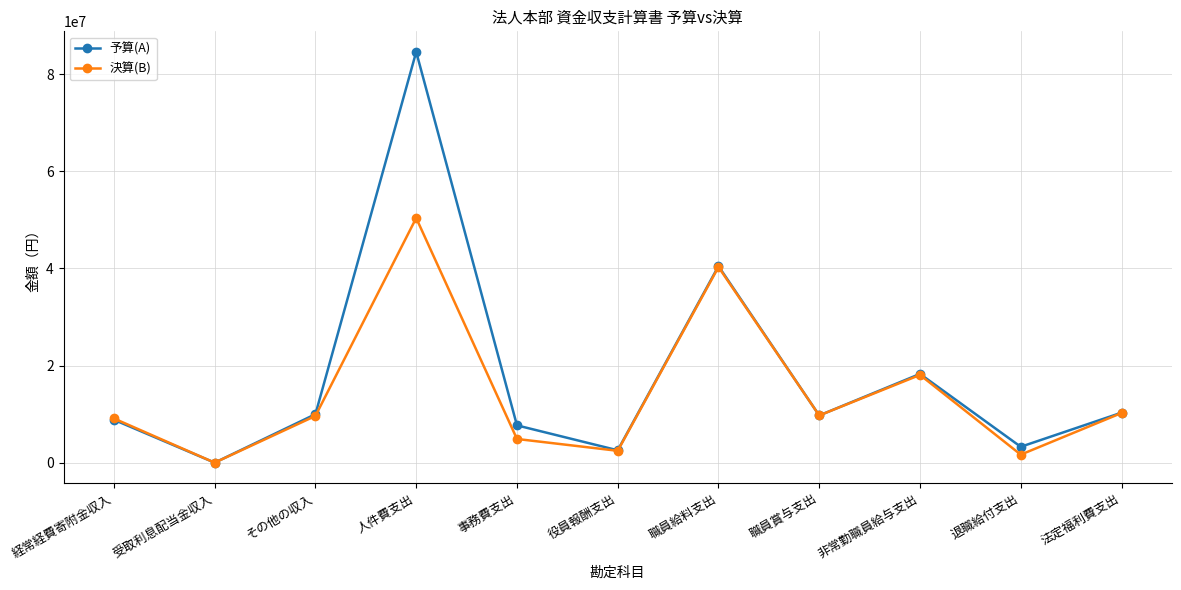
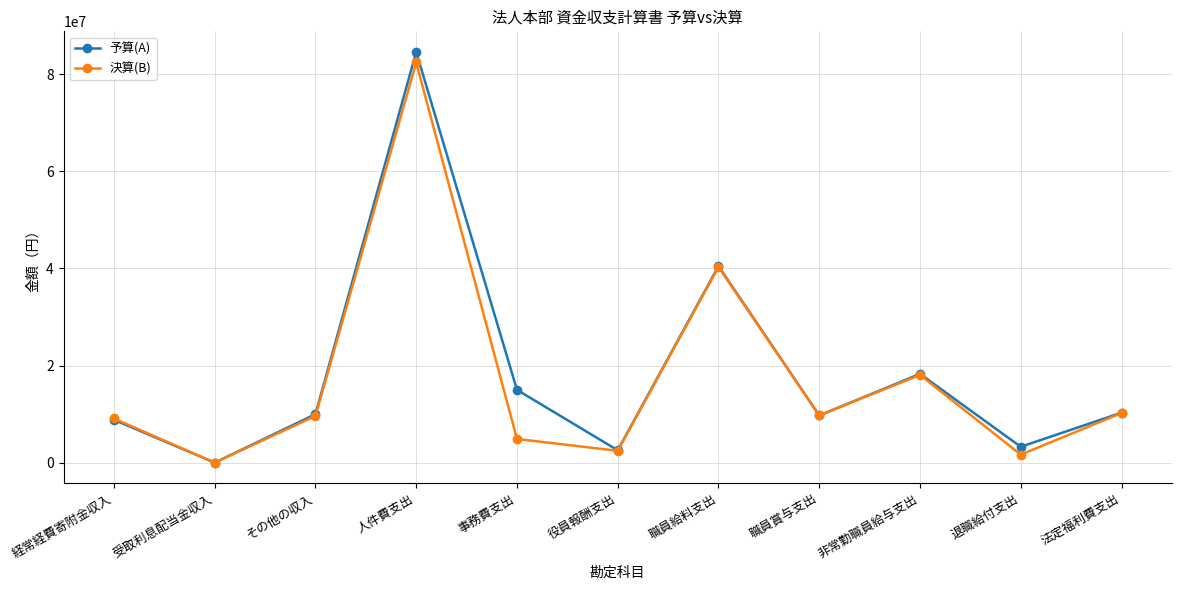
  {
    "予算(A)": {
      "人件費支出": 85000000,
-     "事務費支出": 8000000,
+     "事務費支出": 15000000,
      "退職給付支出": 3000000
    },
    "決算(B)": {
-     "人件費支出": 50000000,
+     "人件費支出": 82000000,
      "事務費支出": 5000000,
      "退職給付支出": 2000000
    }
  }
